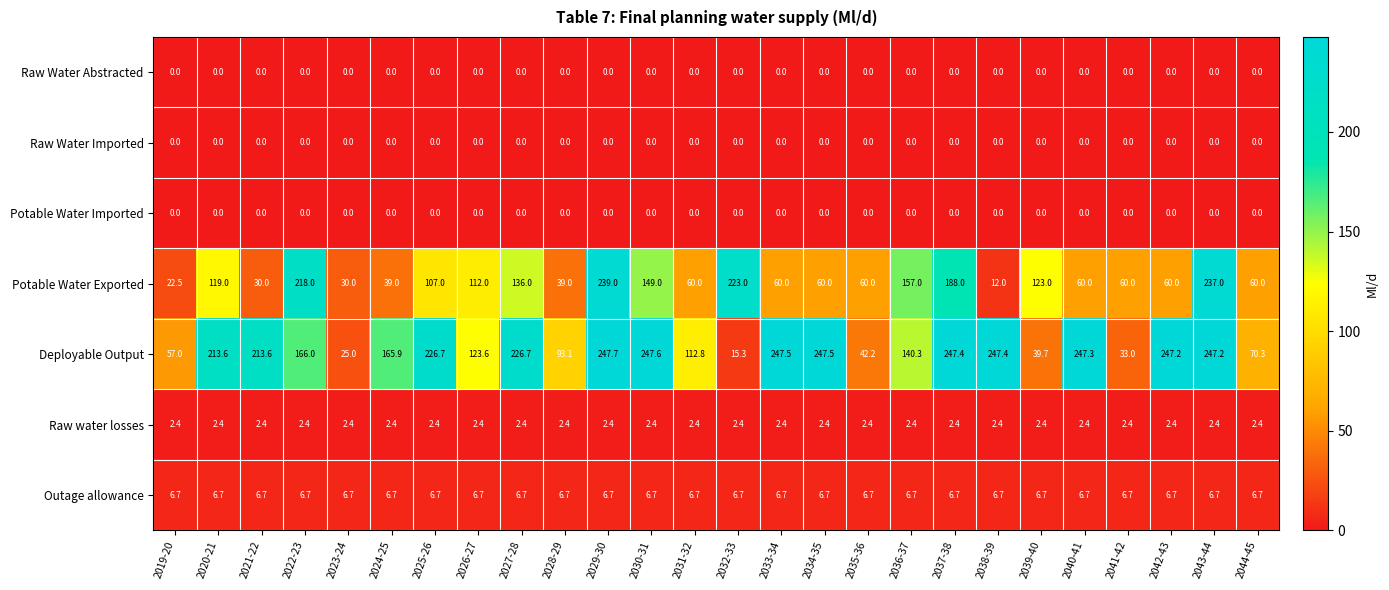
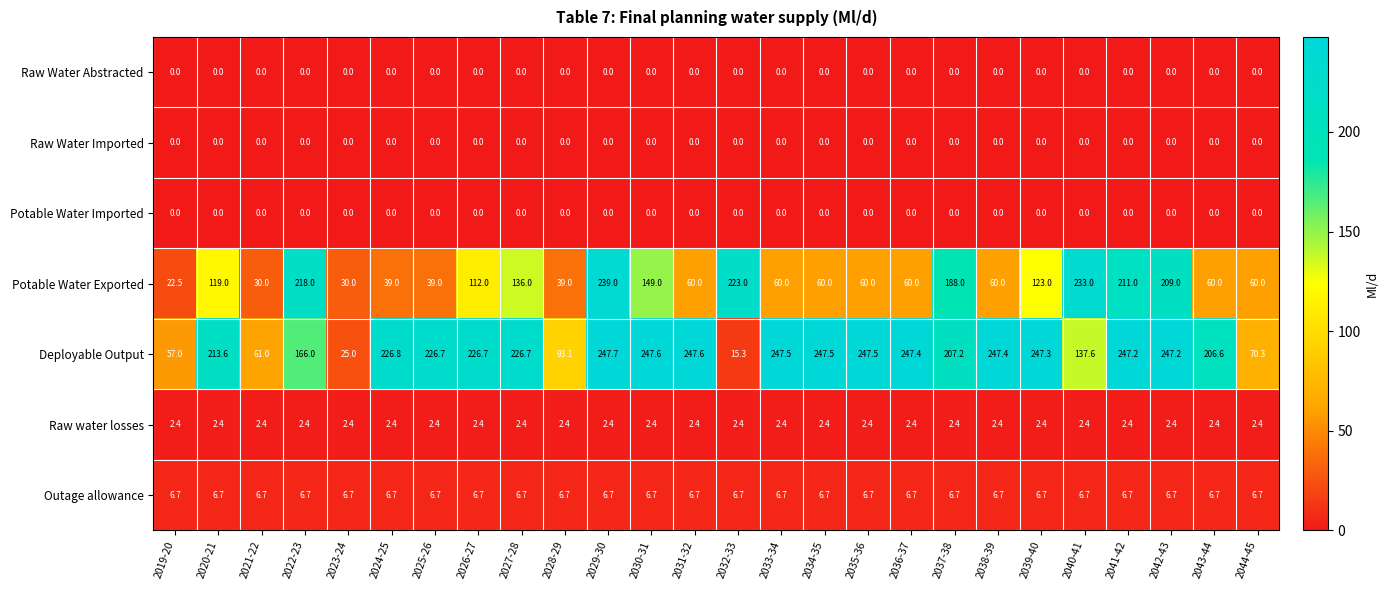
  {
    "Raw Water Abstracted": {
      "2019-20": 0.0,
      "2020-21": 0.0,
      "2021-22": 0.0,
      "2022-23": 0.0,
      "2023-24": 0.0,
      "2024-25": 0.0,
      "2025-26": 0.0,
      "2026-27": 0.0,
      "2027-28": 0.0,
      "2028-29": 0.0,
      "2029-30": 0.0,
      "2030-31": 0.0,
      "2031-32": 0.0,
      "2032-33": 0.0,
      "2033-34": 0.0,
      "2034-35": 0.0,
      "2035-36": 0.0,
      "2036-37": 0.0,
      "2037-38": 0.0,
      "2038-39": 0.0,
      "2039-40": 0.0,
      "2040-41": 0.0,
      "2041-42": 0.0,
      "2042-43": 0.0,
      "2043-44": 0.0,
      "2044-45": 0.0
    },
    "Raw Water Imported": {
      "2019-20": 0.0,
      "2020-21": 0.0,
      "2021-22": 0.0,
      "2022-23": 0.0,
      "2023-24": 0.0,
      "2024-25": 0.0,
      "2025-26": 0.0,
      "2026-27": 0.0,
      "2027-28": 0.0,
      "2028-29": 0.0,
      "2029-30": 0.0,
      "2030-31": 0.0,
      "2031-32": 0.0,
      "2032-33": 0.0,
      "2033-34": 0.0,
      "2034-35": 0.0,
      "2035-36": 0.0,
      "2036-37": 0.0,
      "2037-38": 0.0,
      "2038-39": 0.0,
      "2039-40": 0.0,
      "2040-41": 0.0,
      "2041-42": 0.0,
      "2042-43": 0.0,
      "2043-44": 0.0,
      "2044-45": 0.0
    },
    "Potable Water Imported": {
      "2019-20": 0.0,
      "2020-21": 0.0,
      "2021-22": 0.0,
      "2022-23": 0.0,
      "2023-24": 0.0,
      "2024-25": 0.0,
      "2025-26": 0.0,
      "2026-27": 0.0,
      "2027-28": 0.0,
      "2028-29": 0.0,
      "2029-30": 0.0,
      "2030-31": 0.0,
      "2031-32": 0.0,
      "2032-33": 0.0,
      "2033-34": 0.0,
      "2034-35": 0.0,
      "2035-36": 0.0,
      "2036-37": 0.0,
      "2037-38": 0.0,
      "2038-39": 0.0,
      "2039-40": 0.0,
      "2040-41": 0.0,
      "2041-42": 0.0,
      "2042-43": 0.0,
      "2043-44": 0.0,
      "2044-45": 0.0
    },
    "Potable Water Exported": {
      "2019-20": 22.5,
      "2020-21": 119.0,
      "2021-22": 30.0,
      "2022-23": 218.0,
      "2023-24": 30.0,
      "2024-25": 39.0,
-     "2025-26": 107.0,
+     "2025-26": 39.0,
      "2026-27": 112.0,
      "2027-28": 136.0,
      "2028-29": 39.0,
      "2029-30": 239.0,
      "2030-31": 149.0,
      "2031-32": 60.0,
      "2032-33": 223.0,
      "2033-34": 60.0,
      "2034-35": 60.0,
      "2035-36": 60.0,
-     "2036-37": 157.0,
+     "2036-37": 60.0,
      "2037-38": 188.0,
-     "2038-39": 12.0,
+     "2038-39": 60.0,
      "2039-40": 123.0,
-     "2040-41": 60.0,
-     "2041-42": 60.0,
-     "2042-43": 60.0,
-     "2043-44": 237.0,
+     "2040-41": 233.0,
+     "2041-42": 211.0,
+     "2042-43": 209.0,
+     "2043-44": 60.0,
      "2044-45": 60.0
    },
    "Deployable Output": {
      "2019-20": 57.0,
      "2020-21": 213.6,
-     "2021-22": 213.6,
+     "2021-22": 61.0,
      "2022-23": 166.0,
      "2023-24": 25.0,
-     "2024-25": 165.9,
+     "2024-25": 226.8,
      "2025-26": 226.7,
-     "2026-27": 123.6,
+     "2026-27": 226.7,
      "2027-28": 226.7,
      "2028-29": 93.1,
      "2029-30": 247.7,
      "2030-31": 247.6,
-     "2031-32": 112.8,
+     "2031-32": 247.6,
      "2032-33": 15.3,
      "2033-34": 247.5,
      "2034-35": 247.5,
-     "2035-36": 42.2,
-     "2036-37": 140.3,
-     "2037-38": 247.4,
+     "2035-36": 247.5,
+     "2036-37": 247.4,
+     "2037-38": 207.2,
      "2038-39": 247.4,
-     "2039-40": 39.7,
-     "2040-41": 247.3,
-     "2041-42": 33.0,
+     "2039-40": 247.3,
+     "2040-41": 137.6,
+     "2041-42": 247.2,
      "2042-43": 247.2,
-     "2043-44": 247.2,
+     "2043-44": 206.6,
      "2044-45": 70.3
    },
    "Raw water losses": {
      "2019-20": 2.4,
      "2020-21": 2.4,
      "2021-22": 2.4,
      "2022-23": 2.4,
      "2023-24": 2.4,
      "2024-25": 2.4,
      "2025-26": 2.4,
      "2026-27": 2.4,
      "2027-28": 2.4,
      "2028-29": 2.4,
      "2029-30": 2.4,
      "2030-31": 2.4,
      "2031-32": 2.4,
      "2032-33": 2.4,
      "2033-34": 2.4,
      "2034-35": 2.4,
      "2035-36": 2.4,
      "2036-37": 2.4,
      "2037-38": 2.4,
      "2038-39": 2.4,
      "2039-40": 2.4,
      "2040-41": 2.4,
      "2041-42": 2.4,
      "2042-43": 2.4,
      "2043-44": 2.4,
      "2044-45": 2.4
    },
    "Outage allowance": {
      "2019-20": 6.7,
      "2020-21": 6.7,
      "2021-22": 6.7,
      "2022-23": 6.7,
      "2023-24": 6.7,
      "2024-25": 6.7,
      "2025-26": 6.7,
      "2026-27": 6.7,
      "2027-28": 6.7,
      "2028-29": 6.7,
      "2029-30": 6.7,
      "2030-31": 6.7,
      "2031-32": 6.7,
      "2032-33": 6.7,
      "2033-34": 6.7,
      "2034-35": 6.7,
      "2035-36": 6.7,
      "2036-37": 6.7,
      "2037-38": 6.7,
      "2038-39": 6.7,
      "2039-40": 6.7,
      "2040-41": 6.7,
      "2041-42": 6.7,
      "2042-43": 6.7,
      "2043-44": 6.7,
      "2044-45": 6.7
    }
  }
